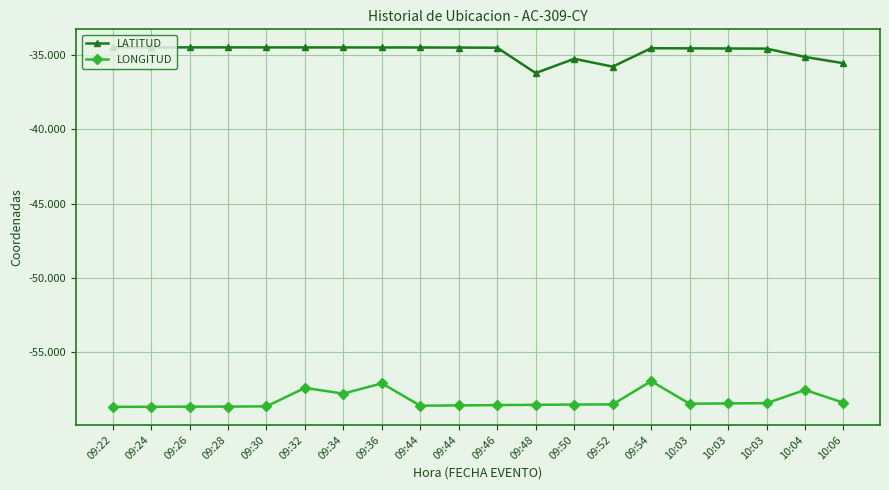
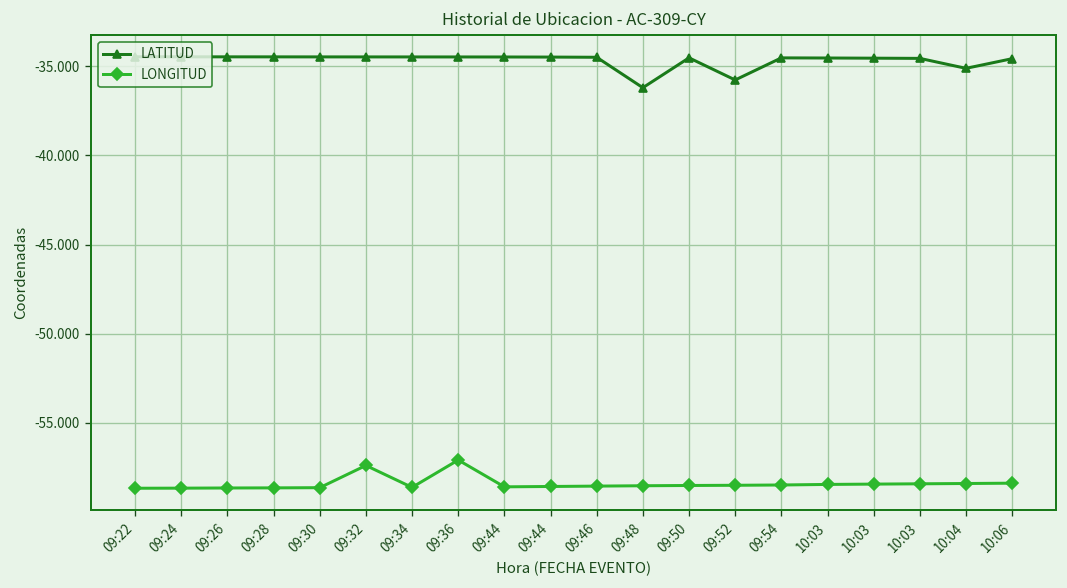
  {
    "LATITUD": {
      "09:26": -34.5,
      "09:28": -34.5,
      "09:30": -34.5,
      "09:32": -34.5,
      "09:34": -34.5,
      "09:36": -34.5,
      "09:46": -34.5,
      "09:48": -36.2,
-     "09:50": -35.2,
+     "09:50": -34.5,
      "09:52": -35.8,
      "09:54": -34.5,
      "10:04": -35.1,
-     "10:06": -35.5
+     "10:06": -34.6
    },
    "LONGITUD": {
      "09:22": -58.7,
      "09:24": -58.7,
      "09:26": -58.6,
      "09:28": -58.6,
      "09:30": -58.6,
      "09:32": -57.4,
-     "09:34": -57.8,
+     "09:34": -58.6,
      "09:36": -57.1,
      "09:46": -58.5,
      "09:48": -58.5,
      "09:50": -58.5,
      "09:52": -58.5,
-     "09:54": -56.9,
-     "10:04": -57.5,
+     "09:54": -58.5,
+     "10:04": -58.4,
      "10:06": -58.4
    }
  }
